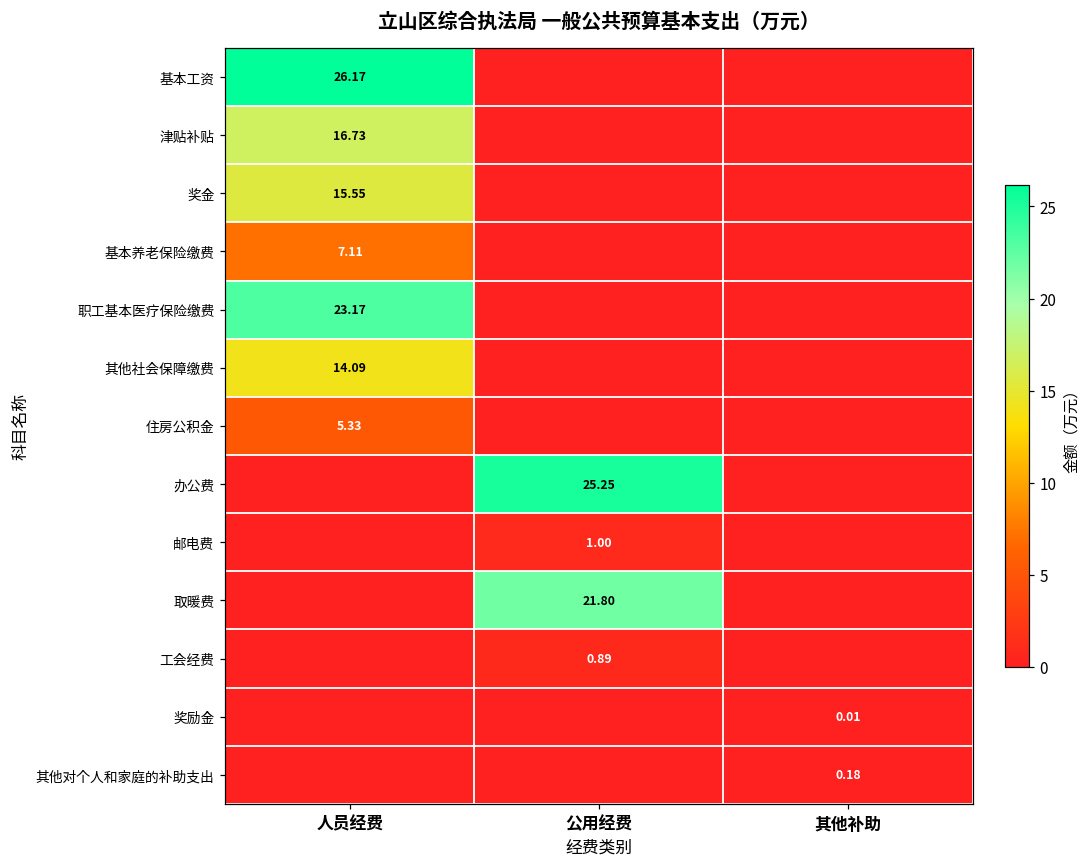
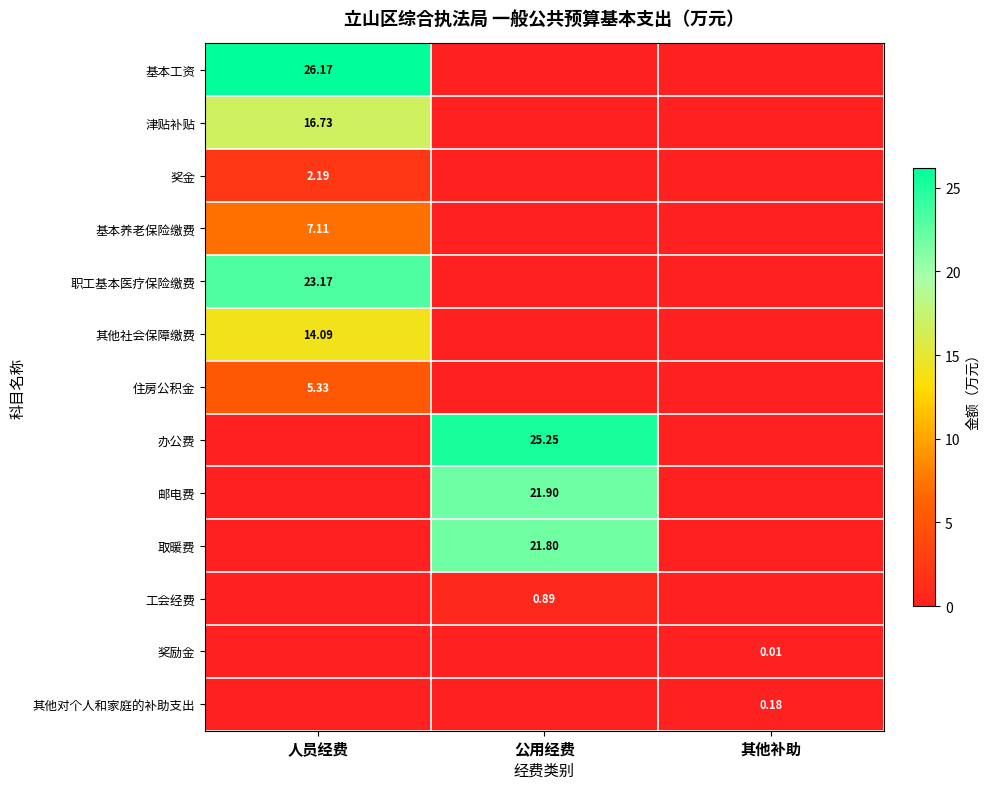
  {
    "基本工资": {
      "人员经费": 26.17
    },
    "津贴补贴": {
      "人员经费": 16.73
    },
    "奖金": {
-     "人员经费": 15.55
+     "人员经费": 2.19
    },
    "基本养老保险缴费": {
      "人员经费": 7.11
    },
    "职工基本医疗保险缴费": {
      "人员经费": 23.17
    },
    "其他社会保障缴费": {
      "人员经费": 14.09
    },
    "住房公积金": {
      "人员经费": 5.33
    },
    "办公费": {
      "公用经费": 25.25
    },
    "邮电费": {
-     "公用经费": 1.00
+     "公用经费": 21.90
    },
    "取暖费": {
      "公用经费": 21.80
    },
    "工会经费": {
      "公用经费": 0.89
    },
    "奖励金": {
      "其他补助": 0.01
    },
    "其他对个人和家庭的补助支出": {
      "其他补助": 0.18
    }
  }
